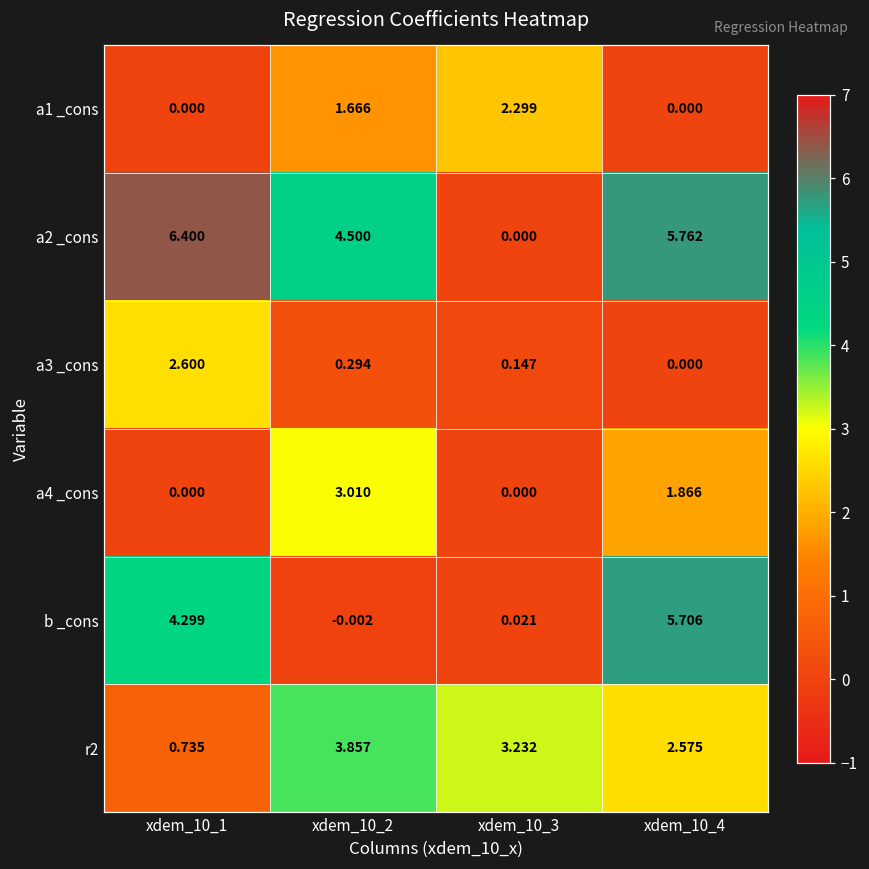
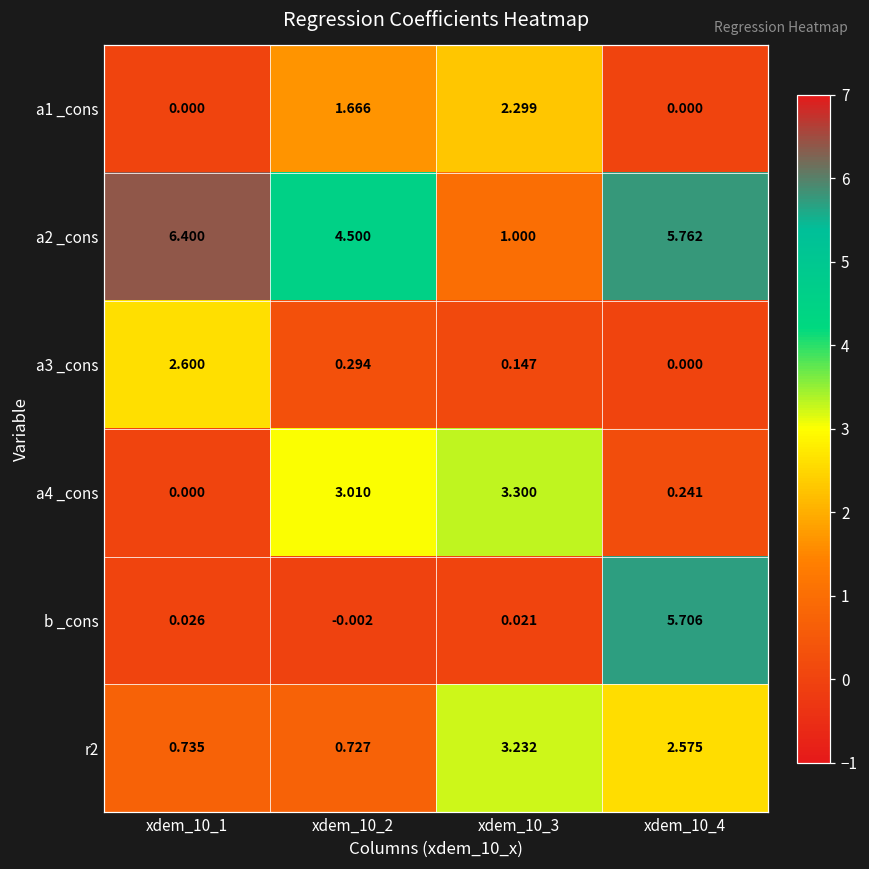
  {
    "a1 _cons": {
      "xdem_10_1": 0.000,
      "xdem_10_2": 1.666,
      "xdem_10_3": 2.299,
      "xdem_10_4": 0.000
    },
    "a2 _cons": {
      "xdem_10_1": 6.400,
      "xdem_10_2": 4.500,
-     "xdem_10_3": 0.000,
+     "xdem_10_3": 1.000,
      "xdem_10_4": 5.762
    },
    "a3 _cons": {
      "xdem_10_1": 2.600,
      "xdem_10_2": 0.294,
      "xdem_10_3": 0.147,
      "xdem_10_4": 0.000
    },
    "a4 _cons": {
      "xdem_10_1": 0.000,
      "xdem_10_2": 3.010,
-     "xdem_10_3": 0.000,
-     "xdem_10_4": 1.866
+     "xdem_10_3": 3.300,
+     "xdem_10_4": 0.241
    },
    "b _cons": {
-     "xdem_10_1": 4.299,
+     "xdem_10_1": 0.026,
      "xdem_10_2": -0.002,
      "xdem_10_3": 0.021,
      "xdem_10_4": 5.706
    },
    "r2": {
      "xdem_10_1": 0.735,
-     "xdem_10_2": 3.857,
+     "xdem_10_2": 0.727,
      "xdem_10_3": 3.232,
      "xdem_10_4": 2.575
    }
  }
